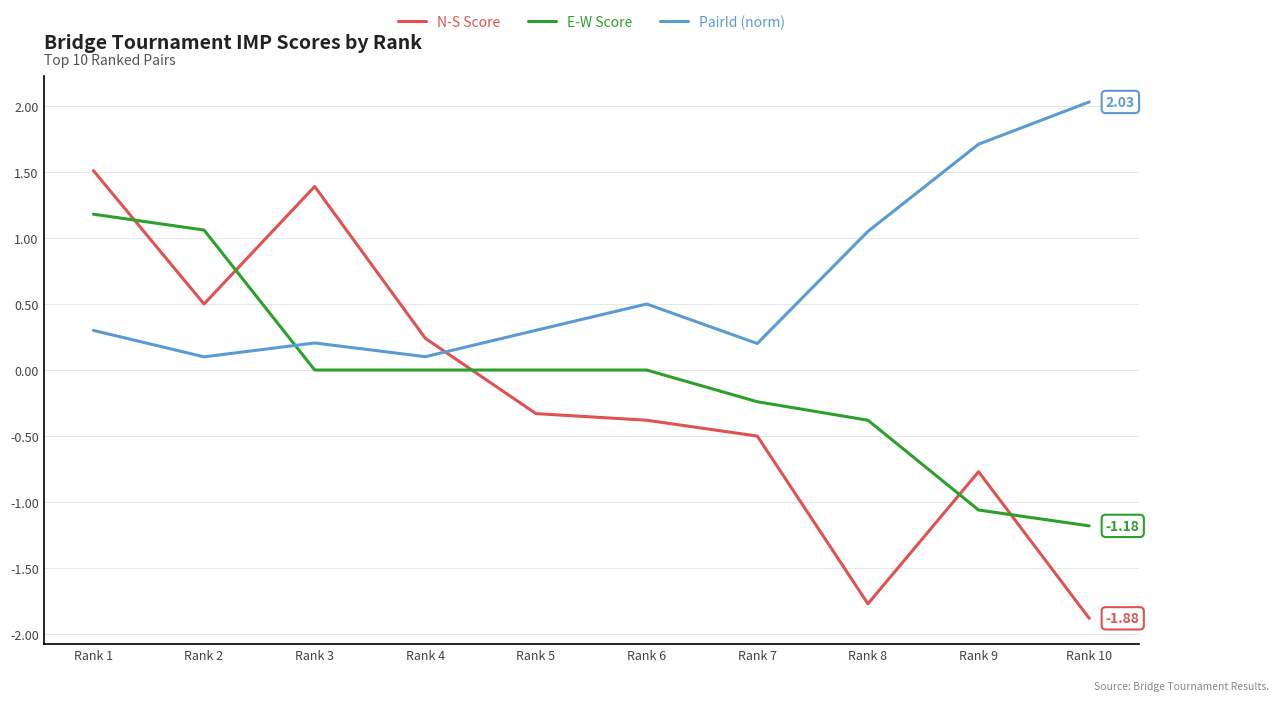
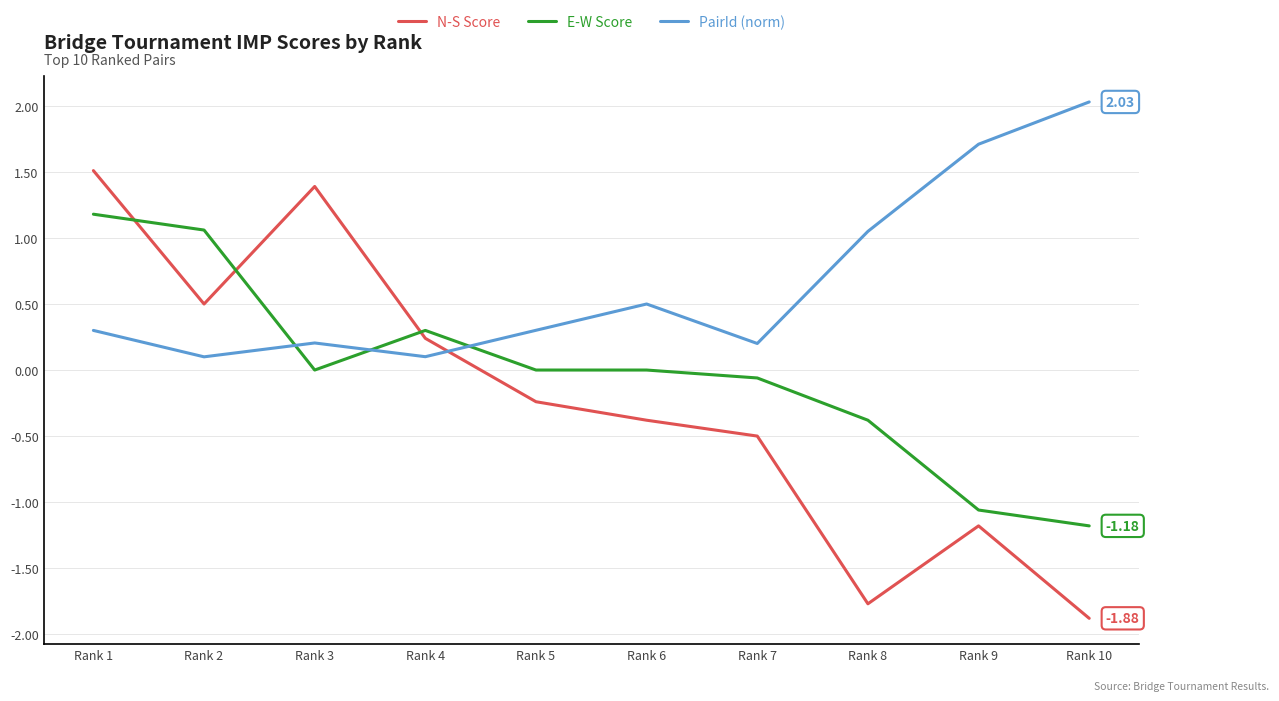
  {
    "N-S Score": {
      "Rank 1": 1.51,
      "Rank 2": 0.50,
      "Rank 3": 1.39,
      "Rank 4": 0.24,
-     "Rank 5": -0.33,
+     "Rank 5": -0.24,
      "Rank 6": -0.38,
      "Rank 7": -0.50,
      "Rank 8": -1.77,
-     "Rank 9": -0.77
+     "Rank 9": -1.18
    },
    "E-W Score": {
      "Rank 1": 1.18,
      "Rank 2": 1.06,
      "Rank 3": 0.00,
-     "Rank 4": 0.0,
+     "Rank 4": 0.3,
      "Rank 5": 0.00,
      "Rank 6": 0.00,
-     "Rank 7": -0.24,
+     "Rank 7": -0.06,
      "Rank 8": -0.38,
      "Rank 9": -1.06
    },
    "PairId (norm)": {
      "Rank 1": 0.30,
      "Rank 2": 0.10,
      "Rank 3": 0.21,
      "Rank 4": 0.10,
      "Rank 5": 0.30,
      "Rank 6": 0.50,
      "Rank 7": 0.20,
      "Rank 8": 1.05,
      "Rank 9": 1.71
    }
  }
